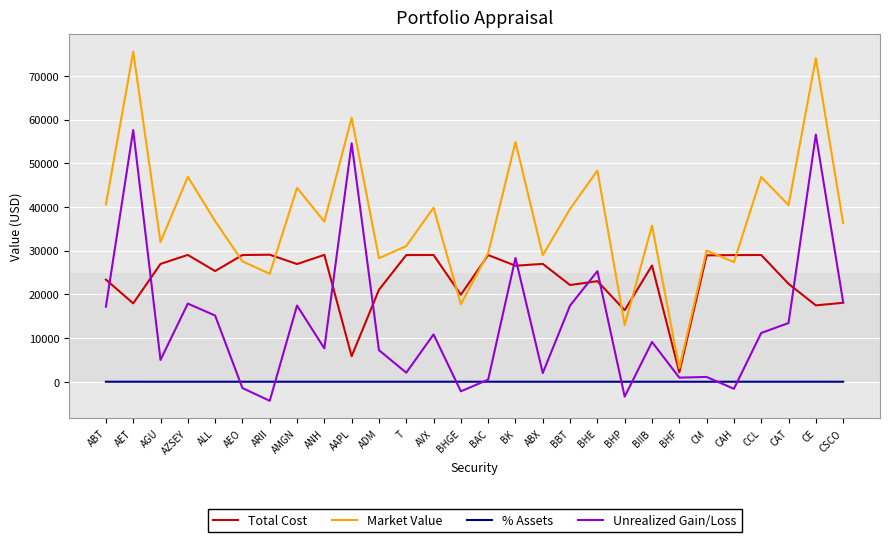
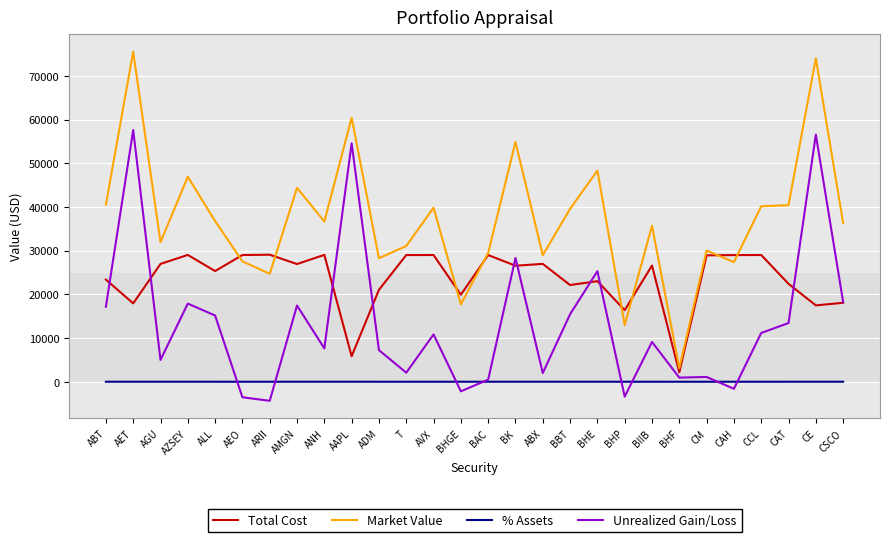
  {
    "Total Cost": {
      "ABT": 23000,
      "AET": 18000,
      "AGU": 27000,
      "AZSEY": 29000,
      "ALL": 25000,
      "AEO": 29000,
      "ARII": 29000,
      "AMGN": 27000,
      "ANH": 29000,
      "AAPL": 6000,
      "ADM": 21000,
      "T": 29000,
      "AVX": 29000,
      "BHGE": 20000,
      "BK": 27000,
      "ABX": 27000,
      "BBT": 22000,
      "BHE": 23000,
      "BHP": 16000,
      "BIIB": 27000,
      "BHF": 2000,
      "CM": 29000,
      "CAH": 29000,
      "CCL": 29000,
      "CAT": 22000,
      "CE": 17000
    },
    "Market Value": {
      "ABT": 41000,
      "AET": 76000,
      "AGU": 32000,
      "AZSEY": 47000,
      "ALL": 37000,
      "AEO": 28000,
      "ARII": 25000,
      "AMGN": 44000,
      "ANH": 37000,
      "AAPL": 60000,
      "ADM": 28000,
      "T": 31000,
      "AVX": 40000,
      "BHGE": 18000,
      "BK": 55000,
      "ABX": 29000,
      "BBT": 40000,
      "BHE": 48000,
      "BHP": 13000,
      "BIIB": 36000,
      "BHF": 3000,
      "CM": 30000,
      "CAH": 27000,
-     "CCL": 47000,
+     "CCL": 40000,
      "CAT": 40000,
      "CE": 74000,
      "CSCO": 36000
    },
    "% Assets": {
      "ABT": 0,
      "AET": 0,
      "AGU": 0,
      "AZSEY": 0,
      "ALL": 0,
      "AEO": 0,
      "ARII": 0,
      "AMGN": 0,
      "ANH": 0,
      "AAPL": 0,
      "ADM": 0,
      "T": 0,
      "AVX": 0,
      "BHGE": 0,
      "BK": 0,
      "ABX": 0,
      "BBT": 0,
      "BHE": 0,
      "BHP": 0,
      "BIIB": 0,
      "BHF": 0,
      "CM": 0,
      "CAH": 0,
      "CCL": 0,
      "CAT": 0,
      "CE": 0,
      "CSCO": 0
    },
    "Unrealized Gain/Loss": {
      "ABT": 17000,
      "AET": 58000,
      "AGU": 5000,
      "AZSEY": 18000,
      "ALL": 15000,
-     "AEO": -1000,
+     "AEO": -4000,
      "ARII": -4000,
      "AMGN": 17000,
      "ANH": 8000,
      "AAPL": 55000,
      "ADM": 7000,
      "T": 2000,
      "AVX": 11000,
      "BHGE": -2000,
      "BK": 28000,
      "ABX": 2000,
-     "BBT": 17000,
+     "BBT": 15000,
      "BHE": 25000,
      "BHP": -3000,
      "BIIB": 9000,
      "BHF": 1000,
      "CM": 1000,
      "CAH": -2000,
      "CCL": 11000,
      "CAT": 13000,
      "CE": 57000
    }
  }
